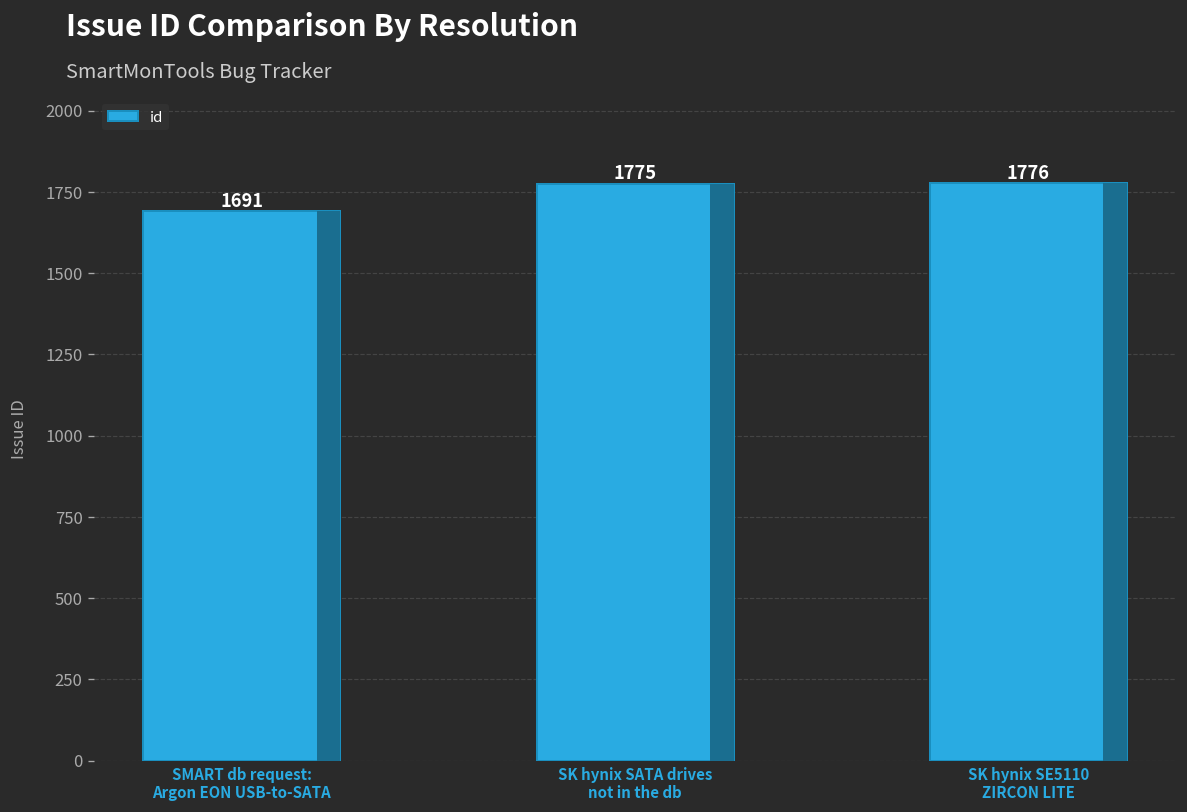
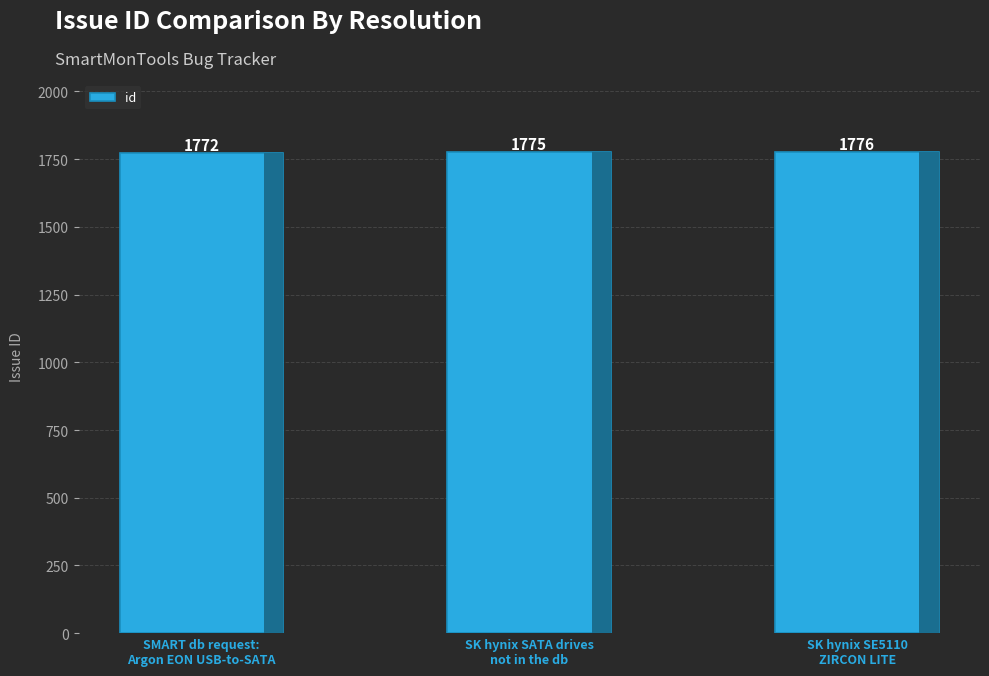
  {
-   "SMART db request: Argon EON USB-to-SATA": 1691,
+   "SMART db request: Argon EON USB-to-SATA": 1772,
    "SK hynix SATA drives not in the db": 1775,
    "SK hynix SE5110 ZIRCON LITE": 1776
  }
